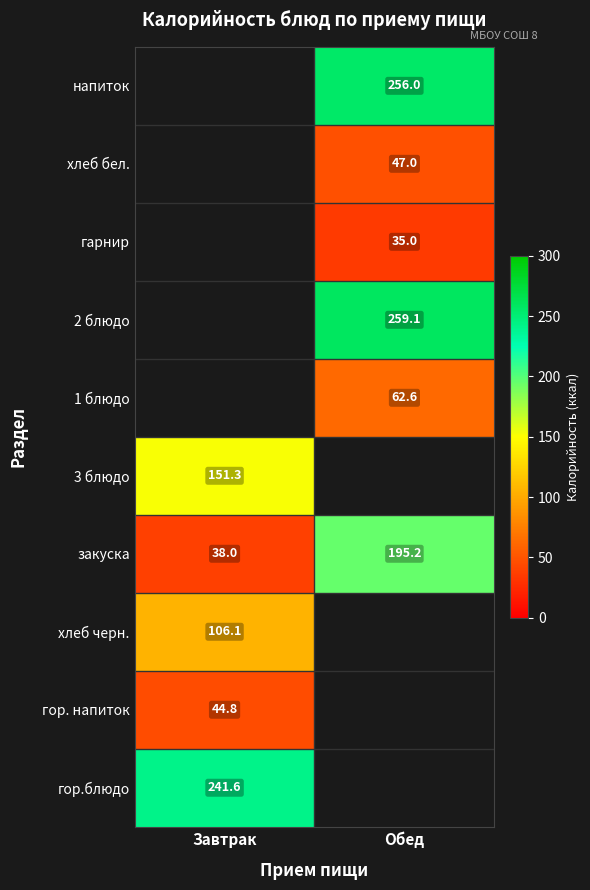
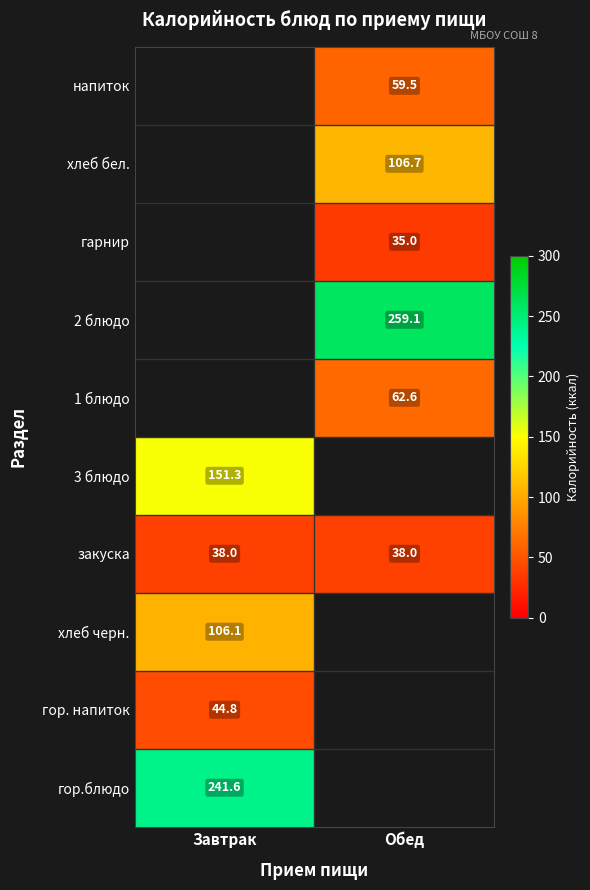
  {
    "напиток": {
-     "Обед": 256.0
+     "Обед": 59.5
    },
    "хлеб бел.": {
-     "Обед": 47.0
+     "Обед": 106.7
    },
    "закуска": {
-     "Обед": 195.2
+     "Обед": 38.0
    }
  }
